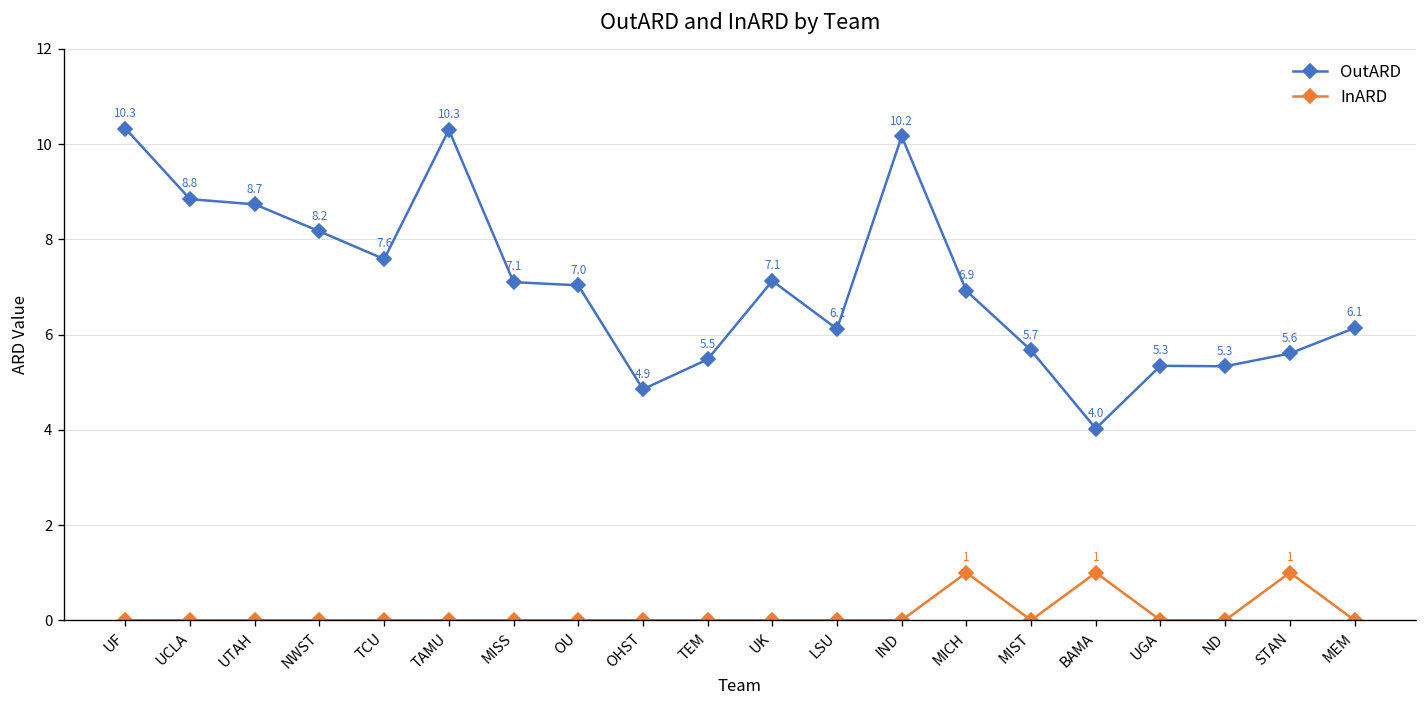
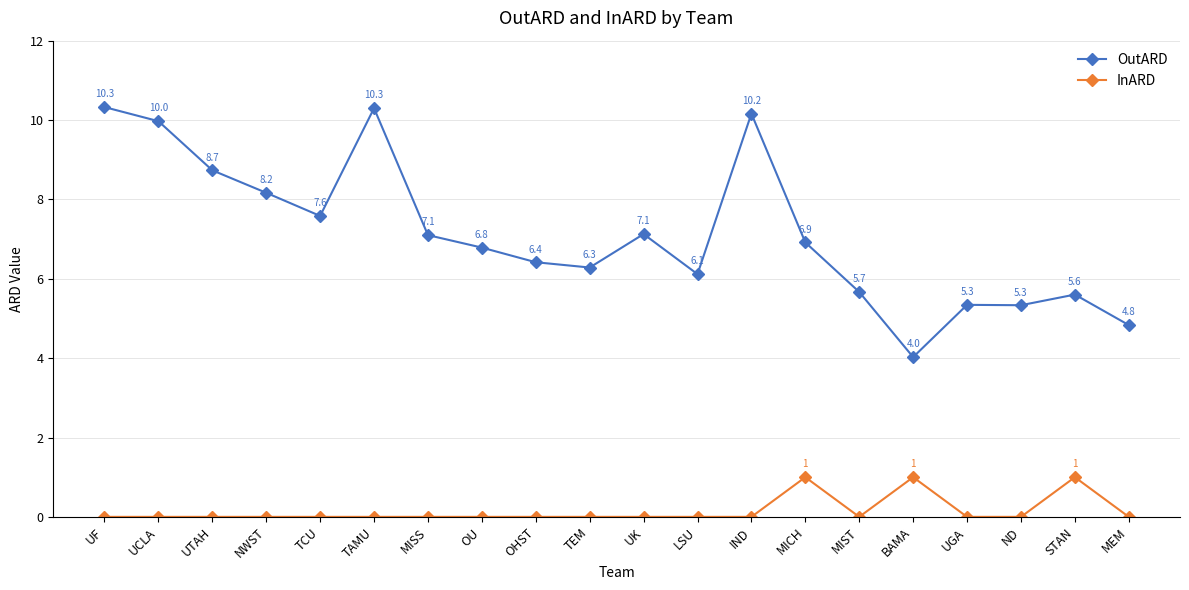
  {
    "OutARD": {
      "UF": 10.3,
-     "UCLA": 8.8,
+     "UCLA": 10.0,
      "UTAH": 8.7,
      "NWST": 8.2,
      "TCU": 7.6,
      "TAMU": 10.3,
      "MISS": 7.1,
-     "OU": 7.0,
-     "OHST": 4.9,
-     "TEM": 5.5,
+     "OU": 6.8,
+     "OHST": 6.4,
+     "TEM": 6.3,
      "UK": 7.1,
      "LSU": 6.1,
      "IND": 10.2,
      "MICH": 6.9,
      "MIST": 5.7,
      "BAMA": 4.0,
      "UGA": 5.3,
      "ND": 5.3,
      "STAN": 5.6,
-     "MEM": 6.1
+     "MEM": 4.8
    },
    "InARD": {
      "MICH": 1,
      "BAMA": 1,
      "STAN": 1
    }
  }
